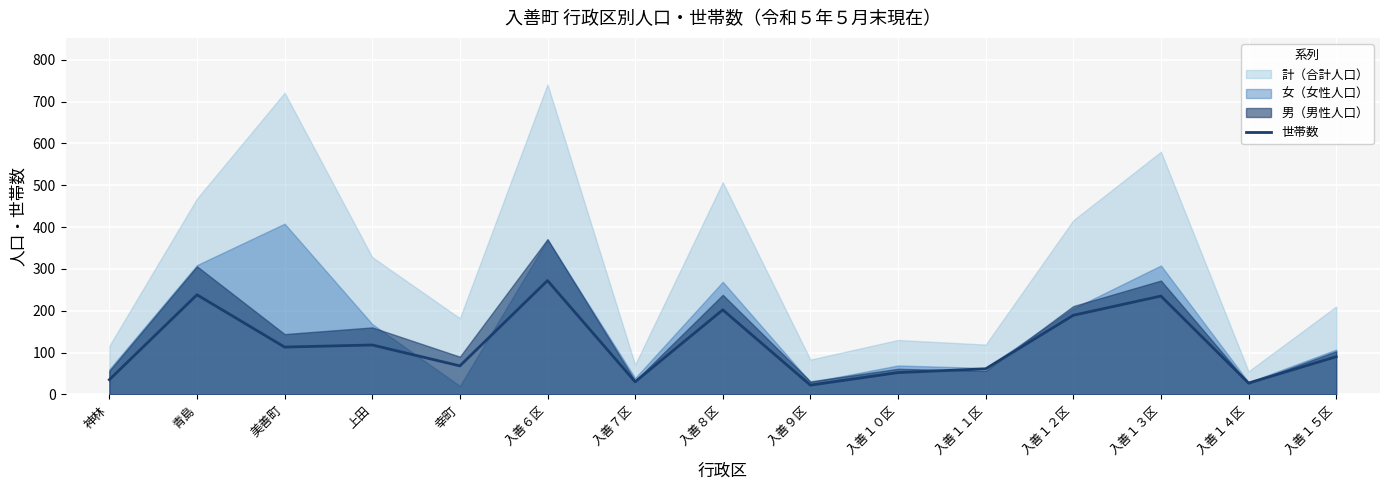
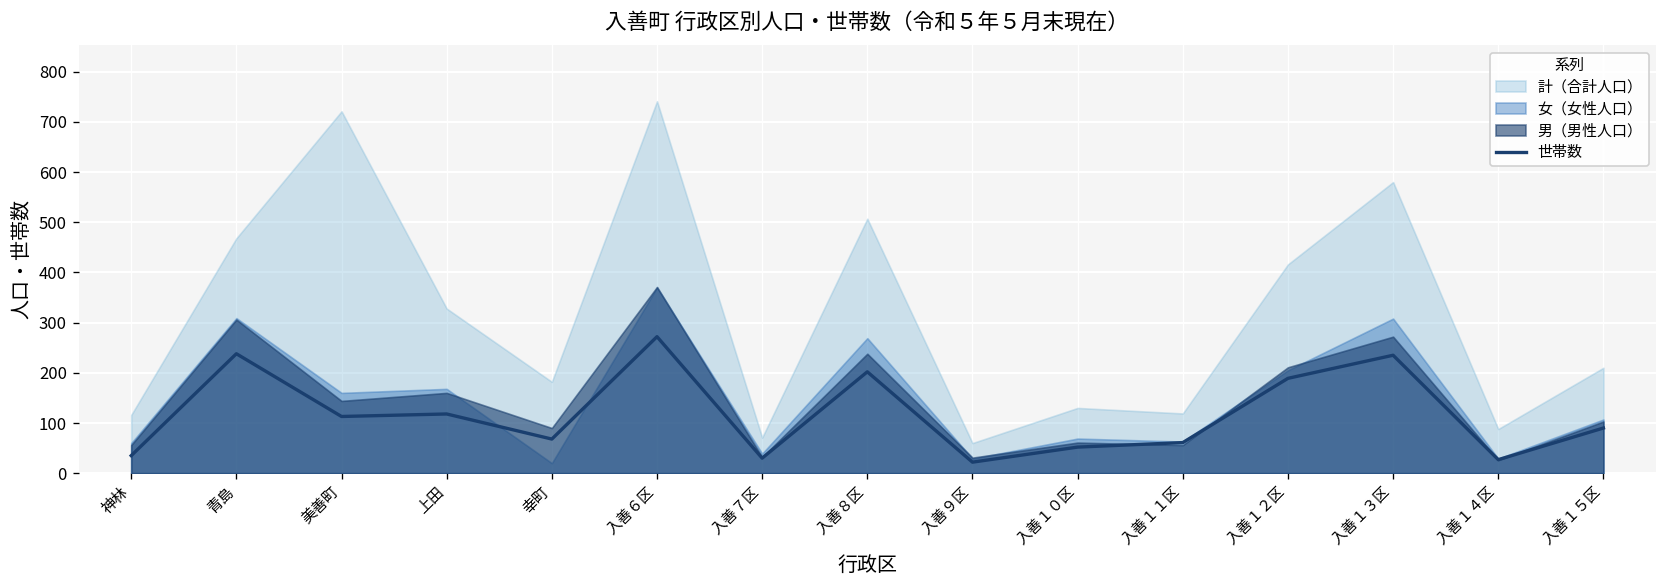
  {
    "計（合計人口）": {
      "神林": 120,
      "青島": 470,
      "美善町": 720,
      "上田": 330,
      "幸町": 180,
      "入善６区": 740,
      "入善７区": 70,
      "入善８区": 510,
-     "入善９区": 80,
+     "入善９区": 60,
      "入善１０区": 130,
      "入善１１区": 120,
      "入善１２区": 420,
      "入善１３区": 580,
-     "入善１４区": 60,
+     "入善１４区": 90,
      "入善１５区": 210
    },
    "女（女性人口）": {
-     "美善町": 410,
+     "美善町": 160,
      "上田": 170,
      "幸町": 20,
      "入善７区": 40,
      "入善８区": 270,
      "入善１０区": 70,
      "入善１３区": 310
    }
  }
